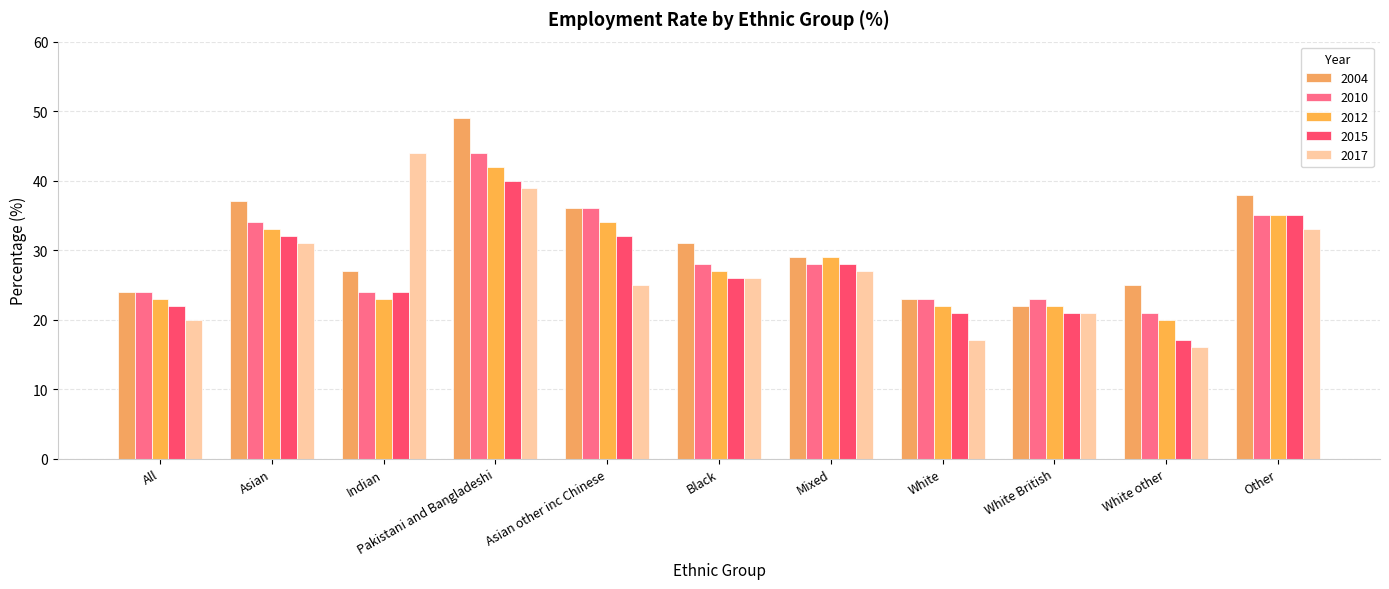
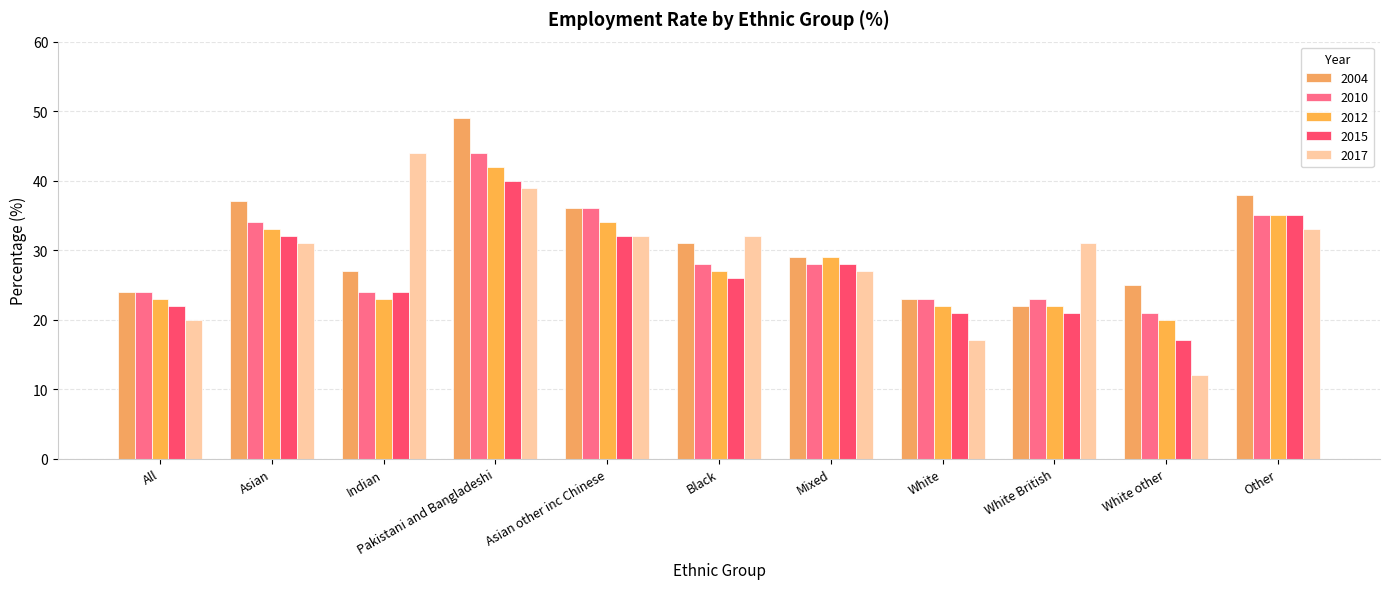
  {
    "2017": {
      "All": 20,
      "Asian": 31,
      "Indian": 44,
      "Pakistani and Bangladeshi": 39,
-     "Asian other inc Chinese": 25,
-     "Black": 26,
+     "Asian other inc Chinese": 32,
+     "Black": 32,
      "Mixed": 27,
      "White": 17,
-     "White British": 21,
-     "White other": 16,
+     "White British": 31,
+     "White other": 12,
      "Other": 33
    }
  }
